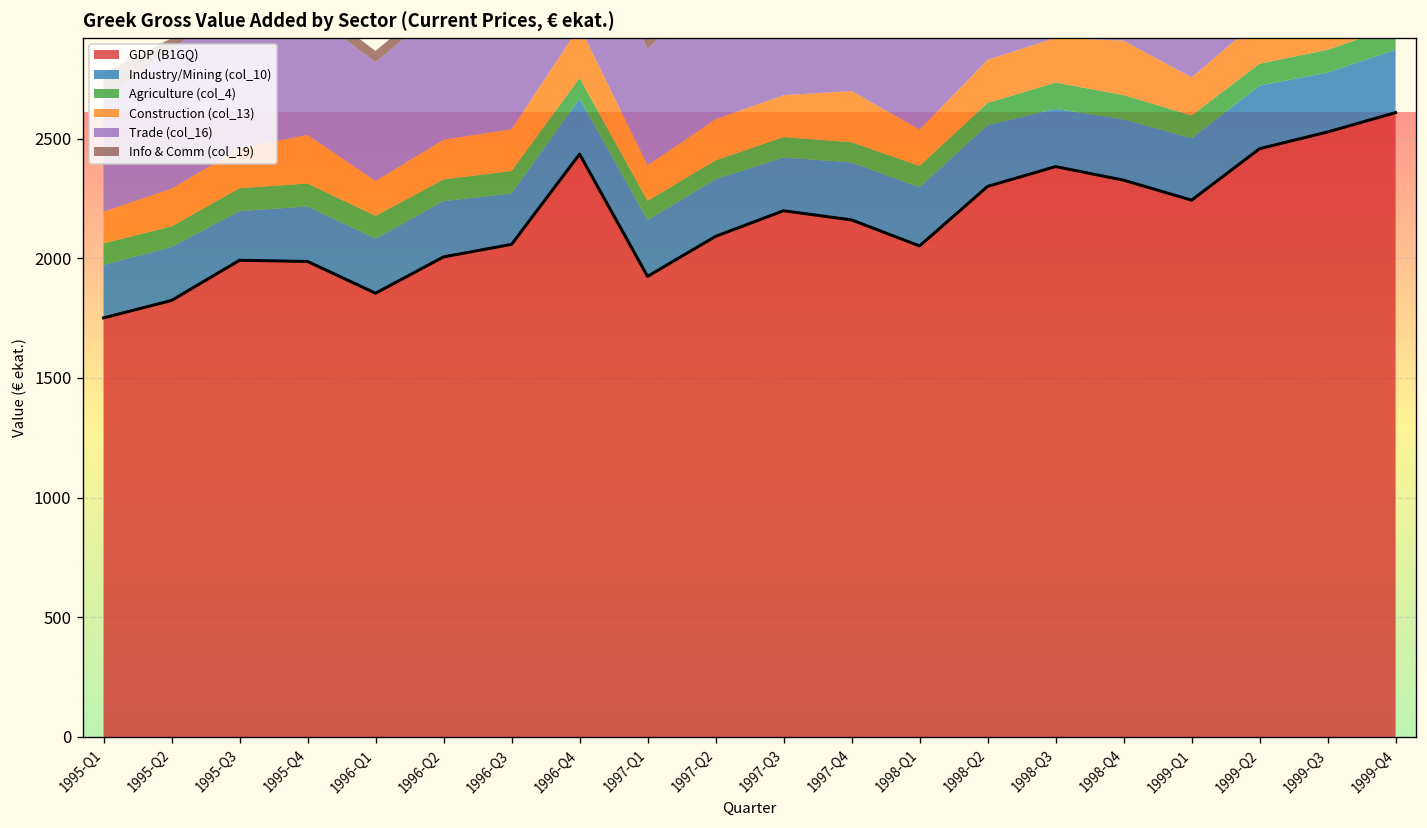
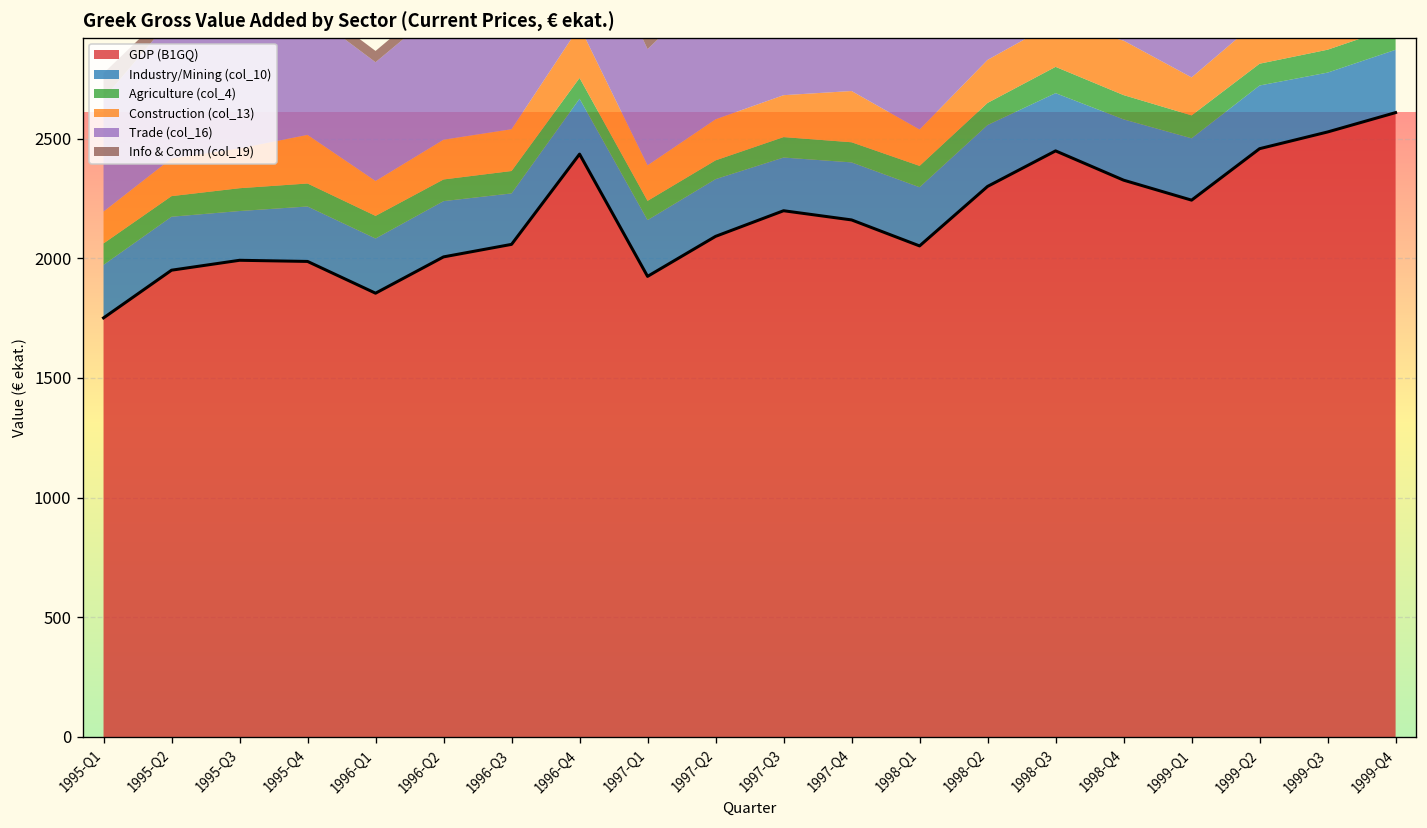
  {
    "GDP (B1GQ)": {
      "1995-Q1": 1750,
-     "1995-Q2": 1820,
+     "1995-Q2": 1950,
      "1995-Q3": 1990,
      "1995-Q4": 1990,
      "1996-Q1": 1850,
      "1996-Q2": 2010,
      "1996-Q3": 2060,
      "1996-Q4": 2430,
      "1997-Q1": 1920,
      "1997-Q2": 2090,
      "1997-Q3": 2200,
      "1997-Q4": 2160,
      "1998-Q1": 2050,
      "1998-Q2": 2300,
-     "1998-Q3": 2380,
+     "1998-Q3": 2450,
      "1998-Q4": 2330,
      "1999-Q1": 2240,
      "1999-Q2": 2460,
      "1999-Q3": 2530,
      "1999-Q4": 2610
    },
    "Industry/Mining (col_10)": {
      "1995-Q1": 220,
      "1995-Q2": 220,
      "1995-Q3": 210,
      "1995-Q4": 230,
      "1996-Q1": 230,
      "1996-Q2": 230,
      "1996-Q3": 210,
      "1996-Q4": 230,
      "1997-Q1": 240,
      "1997-Q2": 240,
      "1997-Q3": 220,
      "1997-Q4": 240,
      "1998-Q1": 250,
      "1998-Q2": 260,
      "1998-Q3": 240,
      "1998-Q4": 250,
      "1999-Q1": 260,
      "1999-Q2": 260,
      "1999-Q3": 250,
      "1999-Q4": 260
    },
    "Agriculture (col_4)": {
      "1995-Q1": 90,
      "1995-Q2": 90,
      "1995-Q3": 100,
      "1995-Q4": 100,
      "1996-Q1": 90,
      "1996-Q2": 90,
      "1996-Q3": 90,
      "1996-Q4": 90,
      "1997-Q1": 80,
      "1997-Q2": 80,
      "1997-Q3": 90,
      "1997-Q4": 80,
      "1998-Q1": 90,
      "1998-Q2": 90,
      "1998-Q3": 110,
      "1998-Q4": 100,
      "1999-Q1": 100,
      "1999-Q2": 90,
      "1999-Q3": 100
    },
    "Construction (col_13)": {
      "1995-Q1": 130,
      "1995-Q4": 200,
      "1996-Q1": 150,
      "1996-Q2": 170,
      "1996-Q3": 170,
      "1997-Q1": 150,
      "1997-Q2": 170,
      "1997-Q3": 180,
      "1997-Q4": 210,
      "1998-Q1": 150,
      "1998-Q2": 180,
      "1998-Q4": 230,
      "1999-Q1": 160
    },
    "Trade (col_16)": {
      "1996-Q1": 500,
      "1997-Q1": 490
    },
    "Info & Comm (col_19)": {
      "1996-Q1": 50,
      "1997-Q1": 50
    }
  }
